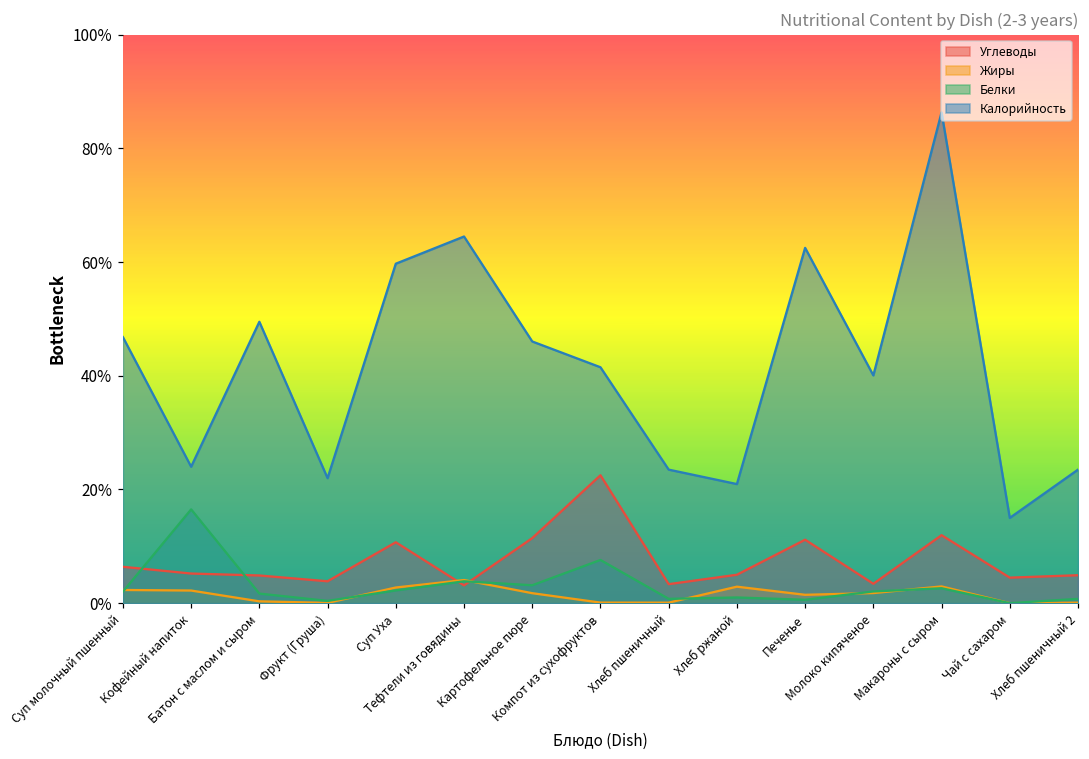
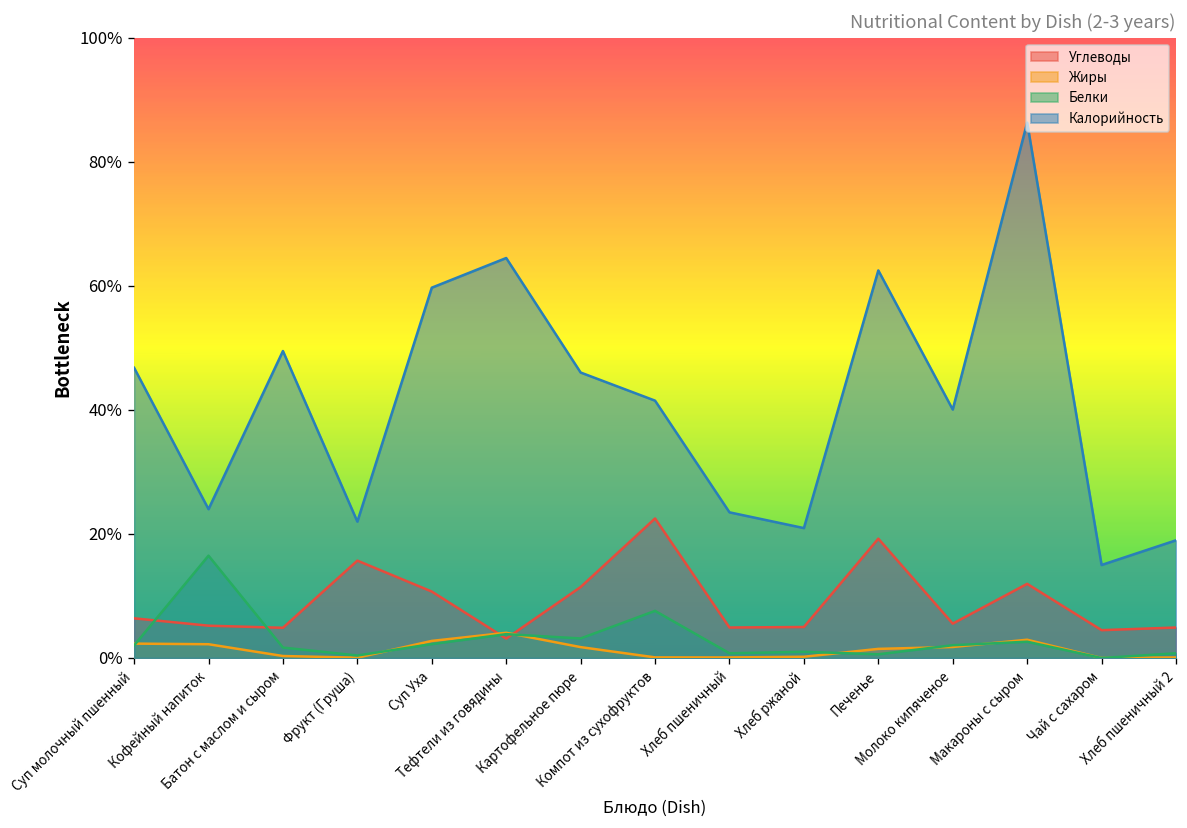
  {
    "Углеводы": {
      "Суп молочный пшенный": "6%",
      "Кофейный напиток": "5%",
      "Батон с маслом и сыром": "5%",
-     "Фрукт (Груша)": "4%",
+     "Фрукт (Груша)": "16%",
      "Суп Уха": "11%",
      "Тефтели из говядины": "3%",
      "Картофельное пюре": "11%",
      "Компот из сухофруктов": "23%",
-     "Хлеб пшеничный": "3%",
+     "Хлеб пшеничный": "5%",
      "Хлеб ржаной": "5%",
-     "Печенье": "11%",
-     "Молоко кипяченое": "3%",
+     "Печенье": "19%",
+     "Молоко кипяченое": "6%",
      "Макароны с сыром": "12%",
      "Чай с сахаром": "4%",
      "Хлеб пшеничный 2": "5%"
    },
    "Жиры": {
      "Кофейный напиток": "2%",
      "Батон с маслом и сыром": "0%",
      "Суп Уха": "3%",
      "Картофельное пюре": "2%",
      "Компот из сухофруктов": "0%",
      "Хлеб пшеничный": "0%",
-     "Хлеб ржаной": "3%",
+     "Хлеб ржаной": "0%",
      "Печенье": "1%",
      "Хлеб пшеничный 2": "0%"
    },
    "Белки": {
      "Кофейный напиток": "17%",
      "Батон с маслом и сыром": "2%",
      "Суп Уха": "2%",
      "Картофельное пюре": "3%",
      "Компот из сухофруктов": "8%",
      "Хлеб пшеничный": "1%",
      "Хлеб ржаной": "1%",
      "Печенье": "1%",
      "Хлеб пшеничный 2": "1%"
    },
    "Калорийность": {
      "Суп молочный пшенный": "47%",
      "Кофейный напиток": "24%",
      "Батон с маслом и сыром": "50%",
      "Фрукт (Груша)": "22%",
      "Суп Уха": "60%",
      "Тефтели из говядины": "65%",
      "Картофельное пюре": "46%",
      "Компот из сухофруктов": "42%",
      "Хлеб пшеничный": "23%",
      "Хлеб ржаной": "21%",
      "Печенье": "63%",
      "Молоко кипяченое": "40%",
      "Чай с сахаром": "15%",
-     "Хлеб пшеничный 2": "23%"
+     "Хлеб пшеничный 2": "19%"
    }
  }
